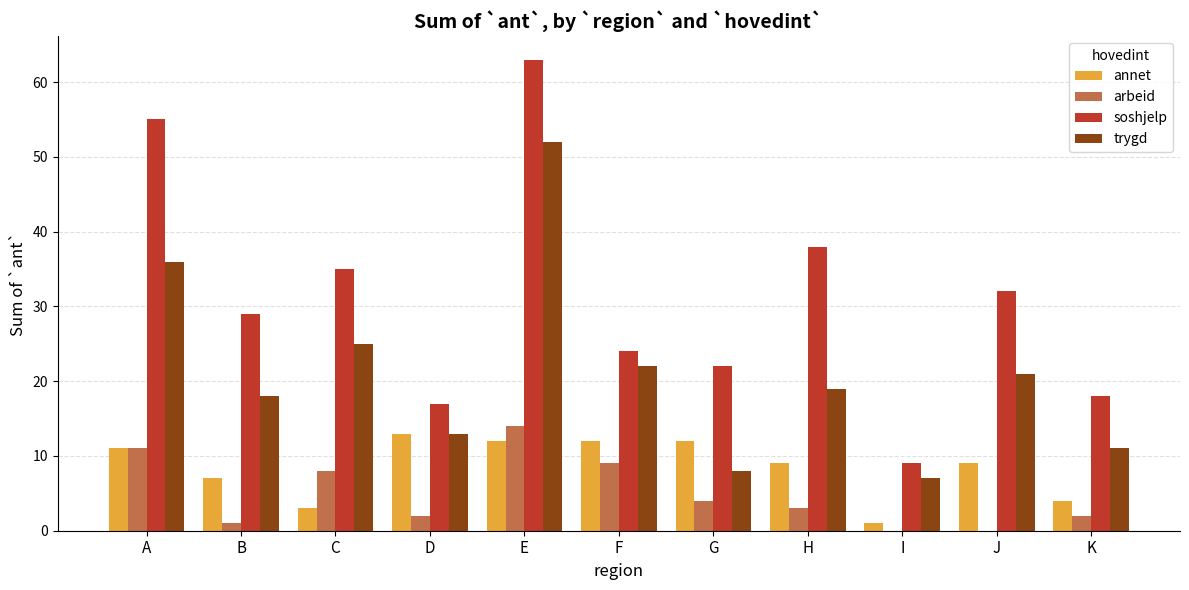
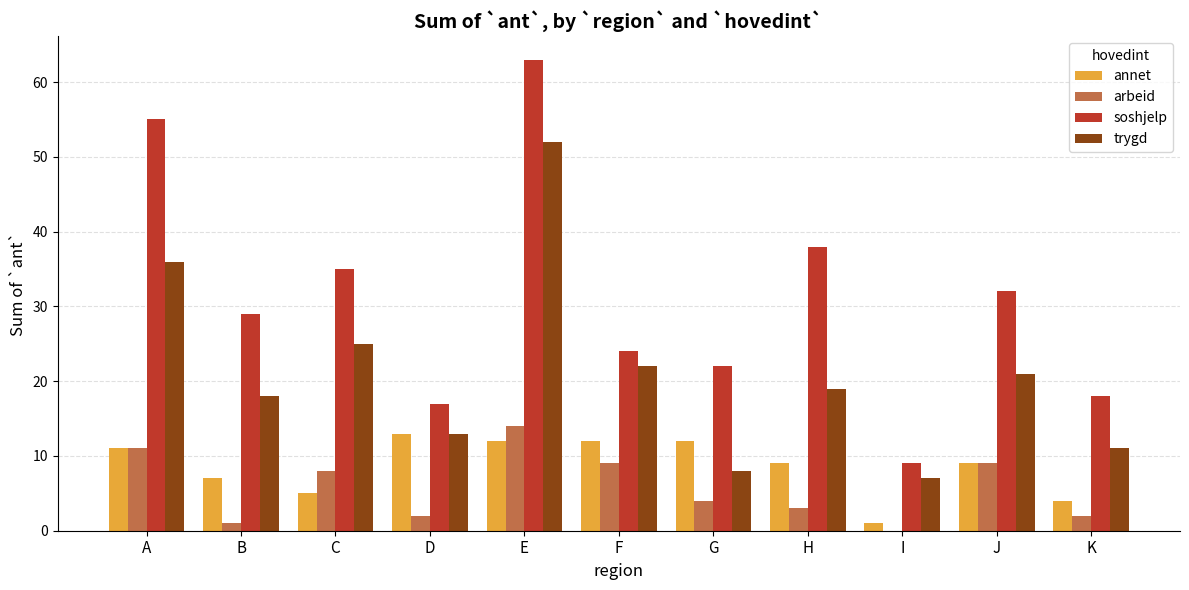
  {
    "annet": {
      "A": 11,
      "B": 7,
-     "C": 3,
+     "C": 5,
      "D": 13,
      "E": 12,
      "F": 12,
      "G": 12,
      "H": 9,
      "I": 1,
      "J": 9,
      "K": 4
    },
    "arbeid": {
      "A": 11,
      "B": 1,
      "C": 8,
      "D": 2,
      "E": 14,
      "F": 9,
      "G": 4,
      "H": 3,
      "I": 0,
-     "J": 0,
+     "J": 9,
      "K": 2
    }
  }
